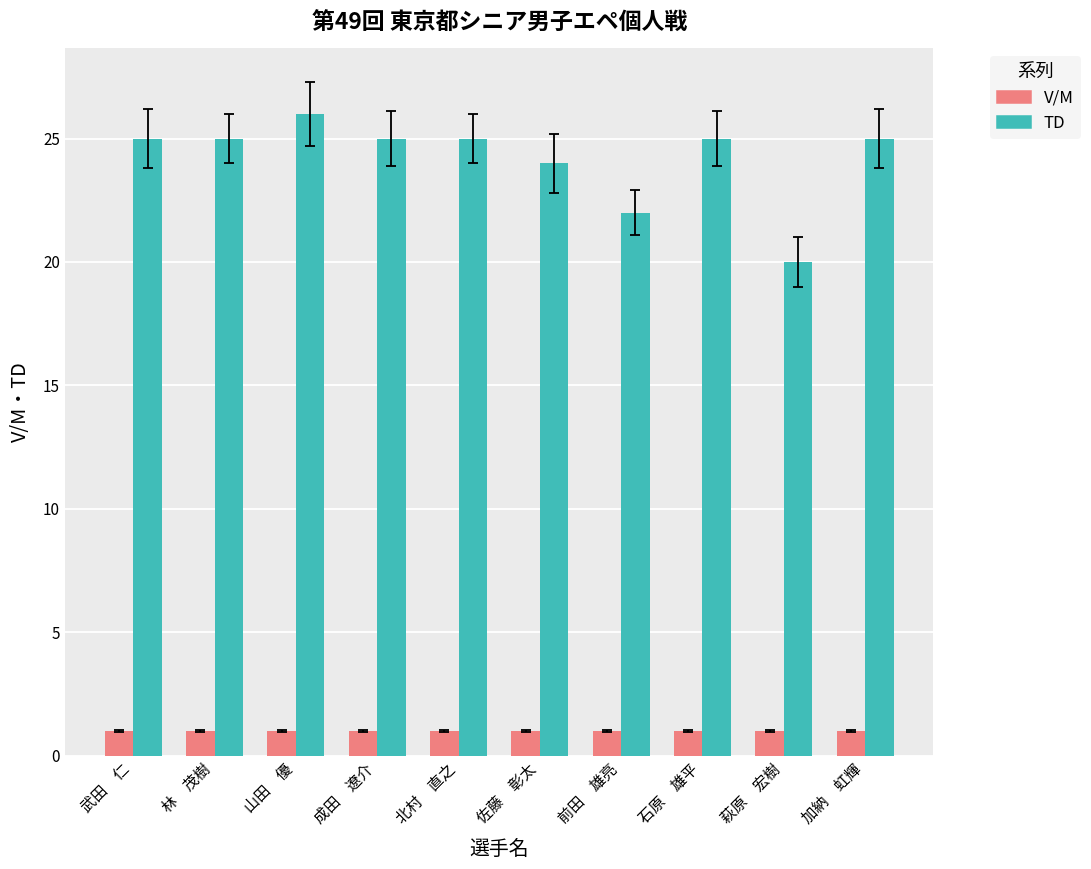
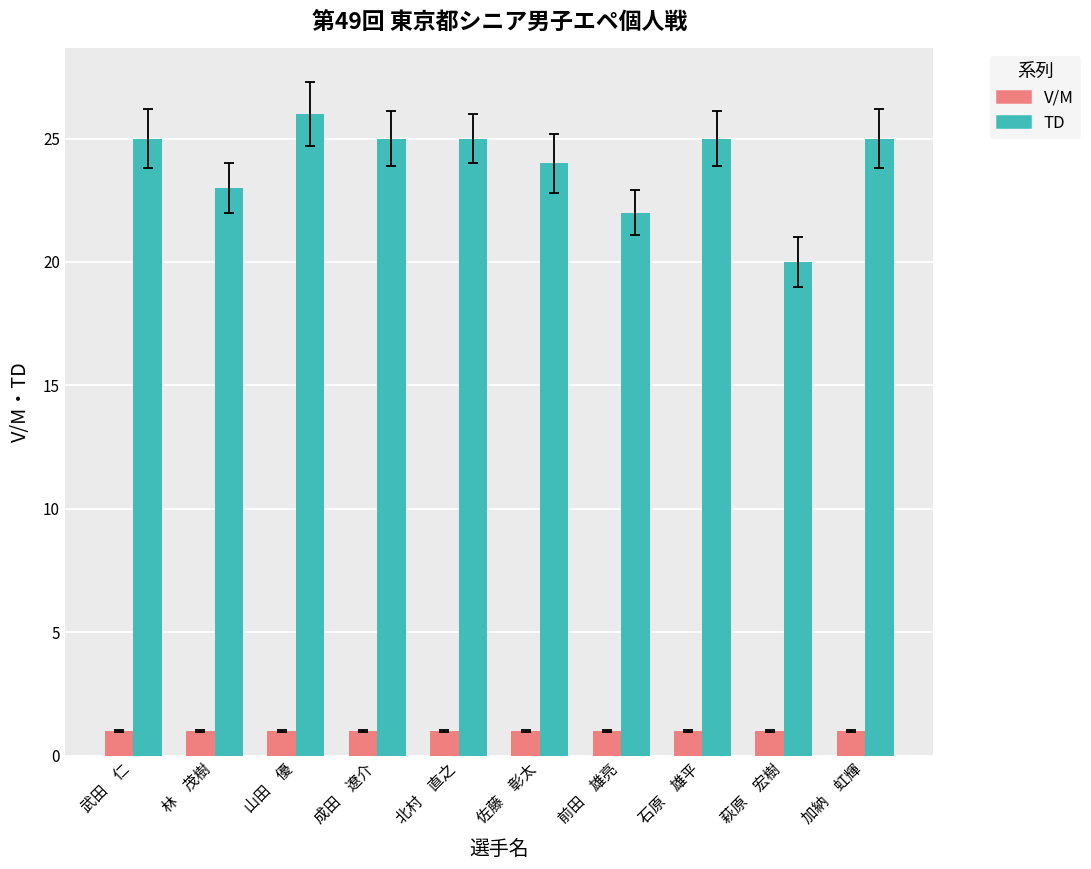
  {
    "V/M": {
      "武田 仁": 1,
      "林 茂樹": 1,
      "山田 優": 1,
      "成田 遼介": 1,
      "北村 直之": 1,
      "佐藤 彰太": 1,
      "前田 雄亮": 1,
      "石原 雄平": 1,
      "萩原 宏樹": 1,
      "加納 虹輝": 1
    },
    "TD": {
      "武田 仁": 25,
-     "林 茂樹": 25,
+     "林 茂樹": 23,
      "山田 優": 26,
      "成田 遼介": 25,
      "北村 直之": 25,
      "佐藤 彰太": 24,
      "前田 雄亮": 22,
      "石原 雄平": 25,
      "萩原 宏樹": 20,
      "加納 虹輝": 25
    }
  }
